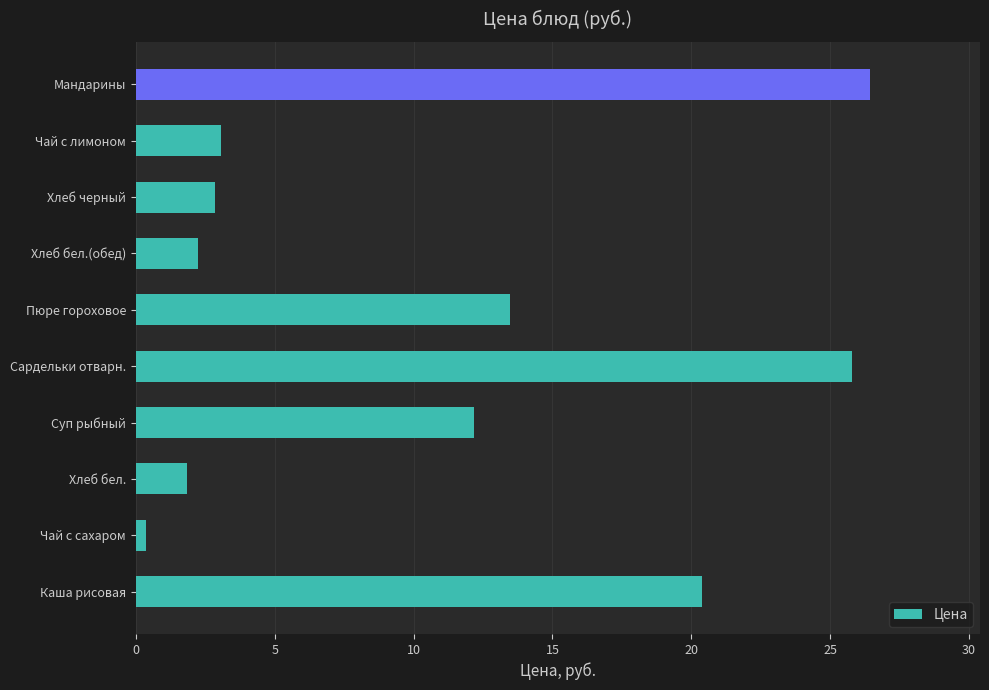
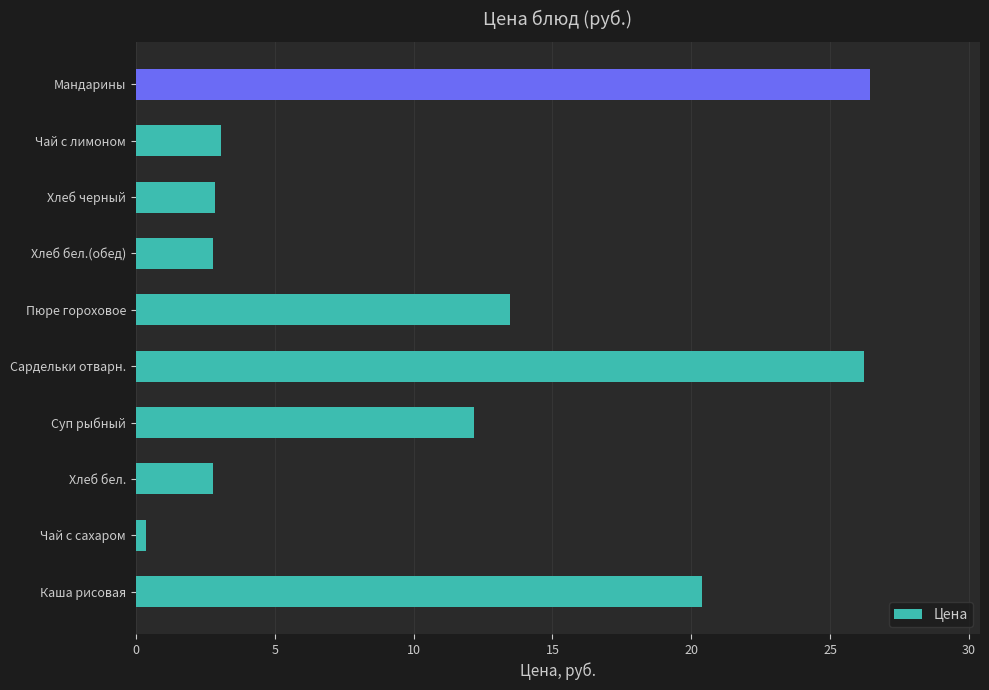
  {
    "Мандарины": 26.4,
    "Чай с лимоном": 3.1,
    "Хлеб черный": 2.9,
-   "Хлеб бел.(обед)": 2.2,
+   "Хлеб бел.(обед)": 2.8,
    "Пюре гороховое": 13.5,
-   "Сардельки отварн.": 25.8,
+   "Сардельки отварн.": 26.2,
    "Суп рыбный": 12.2,
-   "Хлеб бел.": 1.8,
+   "Хлеб бел.": 2.8,
    "Чай с сахаром": 0.4,
    "Каша рисовая": 20.4
  }
